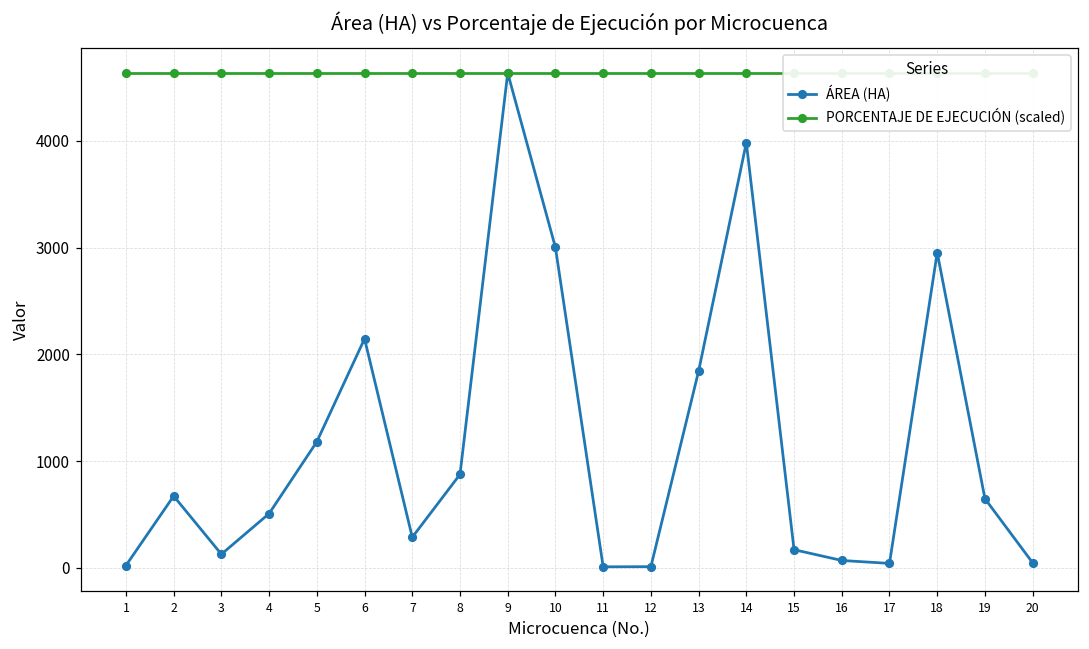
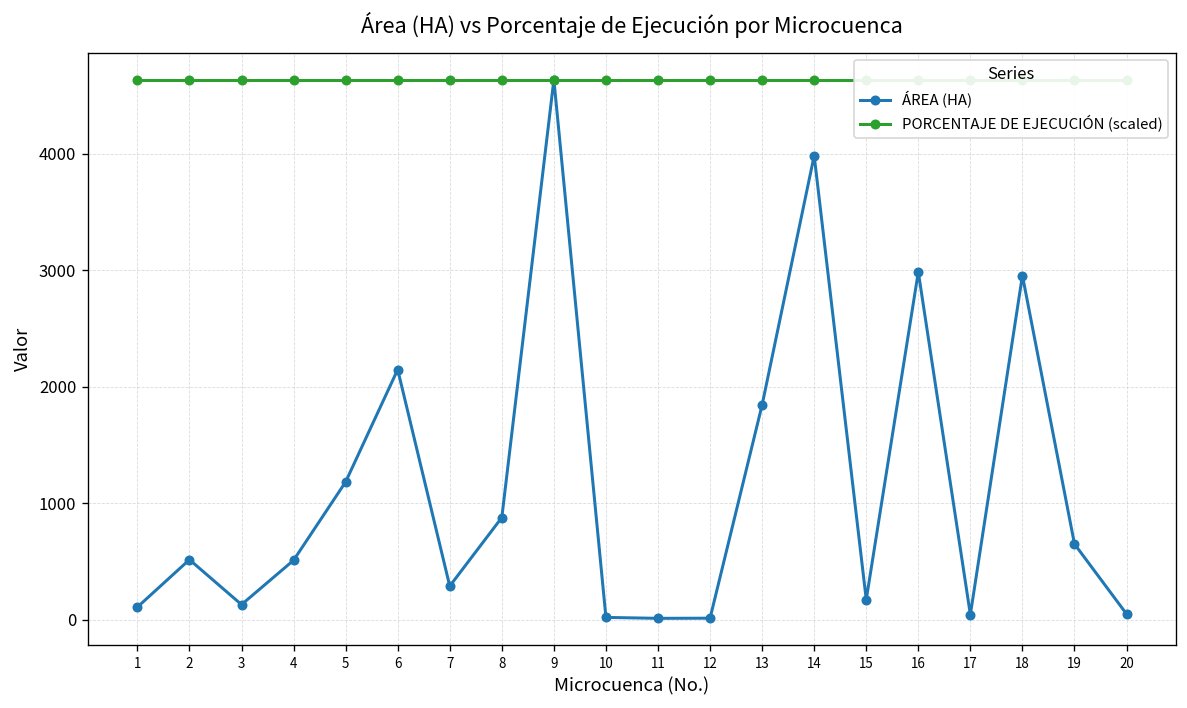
  {
    "ÁREA (HA)": {
-     "1": 0,
-     "2": 700,
+     "1": 100,
+     "2": 500,
      "3": 100,
      "4": 500,
      "5": 1200,
      "6": 2100,
      "7": 300,
      "8": 900,
-     "10": 3000,
+     "10": 0,
      "11": 0,
      "12": 0,
      "13": 1800,
      "14": 4000,
      "15": 200,
-     "16": 100,
+     "16": 3000,
      "17": 0,
      "18": 3000,
      "19": 600,
      "20": 0
    },
    "PORCENTAJE DE EJECUCIÓN (scaled)": {
      "1": 4600,
      "2": 4600,
      "3": 4600,
      "4": 4600,
      "5": 4600,
      "6": 4600,
      "7": 4600,
      "8": 4600,
      "10": 4600,
      "11": 4600,
      "12": 4600,
      "13": 4600,
      "14": 4600
    }
  }
